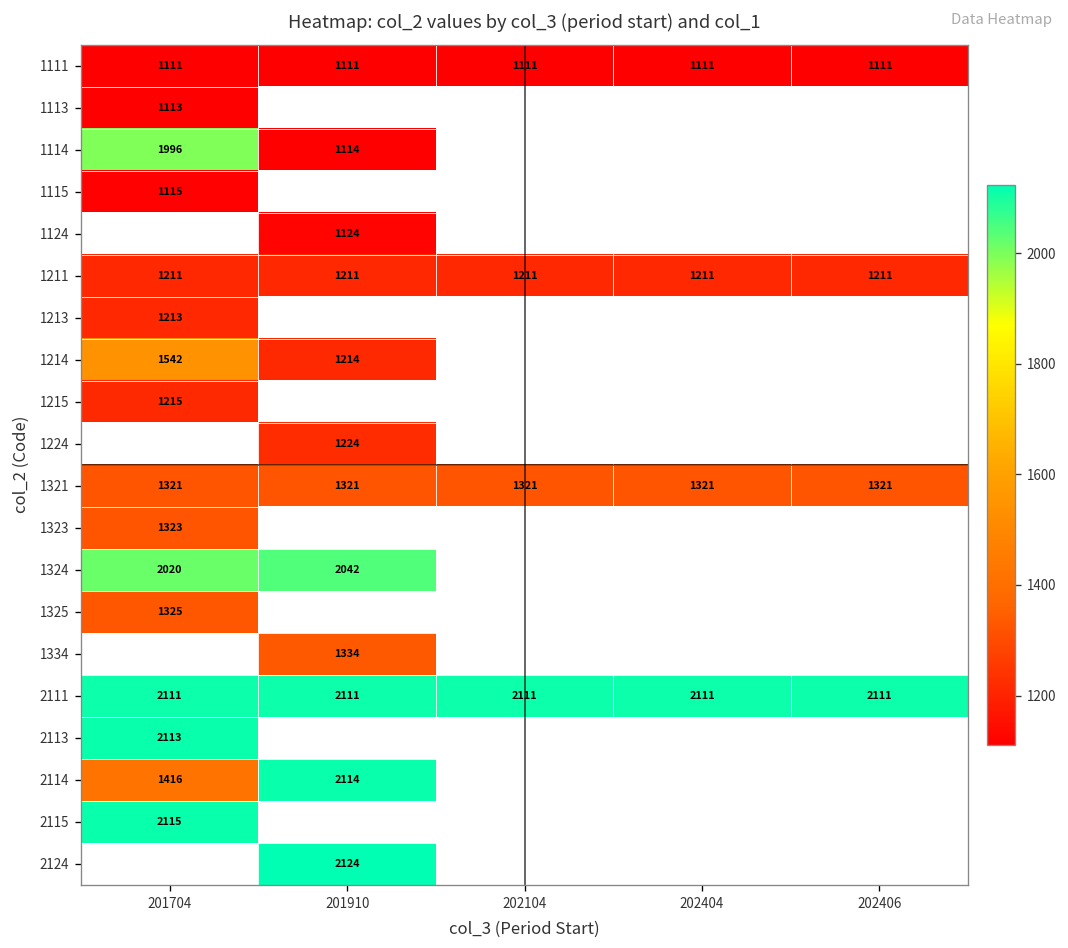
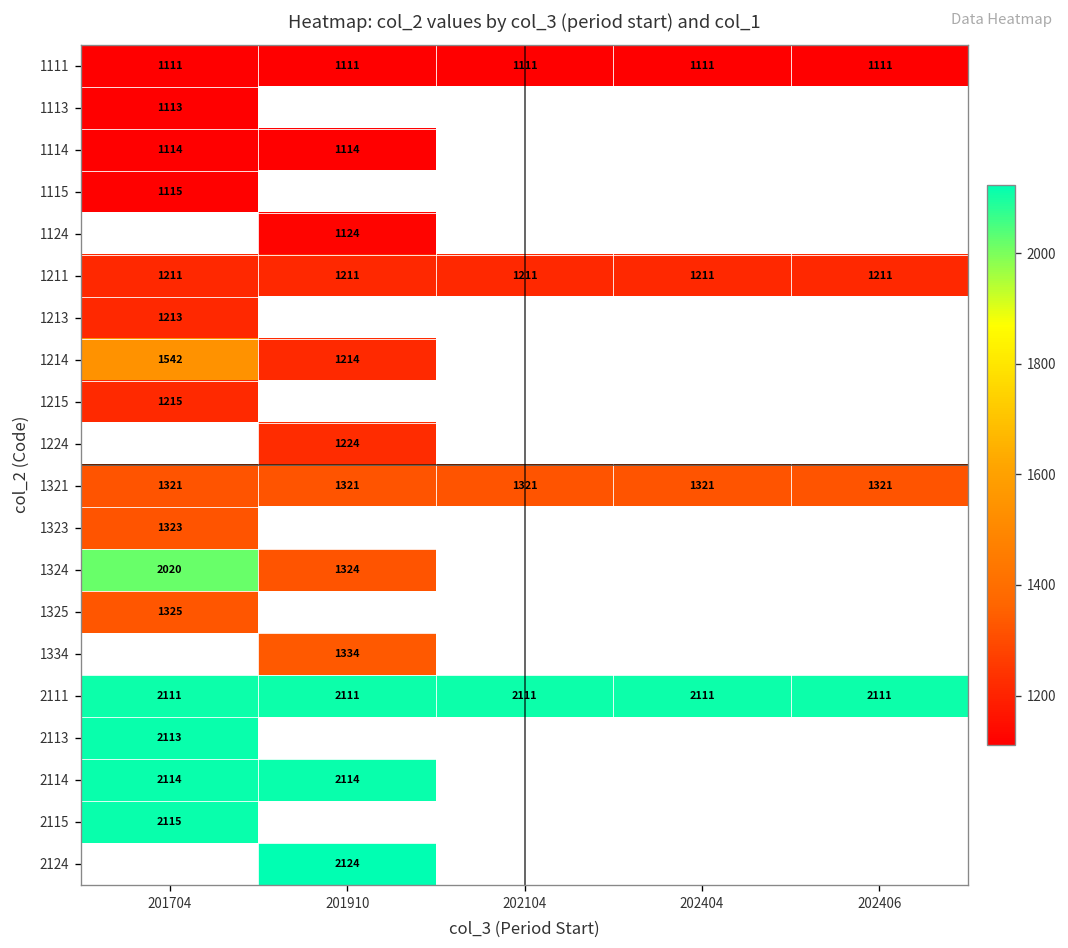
  {
    "1111": {
      "201704": 1111,
      "201910": 1111,
      "202104": 1111,
      "202404": 1111,
      "202406": 1111
    },
    "1113": {
      "201704": 1113
    },
    "1114": {
-     "201704": 1996,
+     "201704": 1114,
      "201910": 1114
    },
    "1115": {
      "201704": 1115
    },
    "1124": {
      "201910": 1124
    },
    "1211": {
      "201704": 1211,
      "201910": 1211,
      "202104": 1211,
      "202404": 1211,
      "202406": 1211
    },
    "1213": {
      "201704": 1213
    },
    "1214": {
      "201704": 1542,
      "201910": 1214
    },
    "1215": {
      "201704": 1215
    },
    "1224": {
      "201910": 1224
    },
    "1321": {
      "201704": 1321,
      "201910": 1321,
      "202104": 1321,
      "202404": 1321,
      "202406": 1321
    },
    "1323": {
      "201704": 1323
    },
    "1324": {
      "201704": 2020,
-     "201910": 2042
+     "201910": 1324
    },
    "1325": {
      "201704": 1325
    },
    "1334": {
      "201910": 1334
    },
    "2111": {
      "201704": 2111,
      "201910": 2111,
      "202104": 2111,
      "202404": 2111,
      "202406": 2111
    },
    "2113": {
      "201704": 2113
    },
    "2114": {
-     "201704": 1416,
+     "201704": 2114,
      "201910": 2114
    },
    "2115": {
      "201704": 2115
    },
    "2124": {
      "201910": 2124
    }
  }
